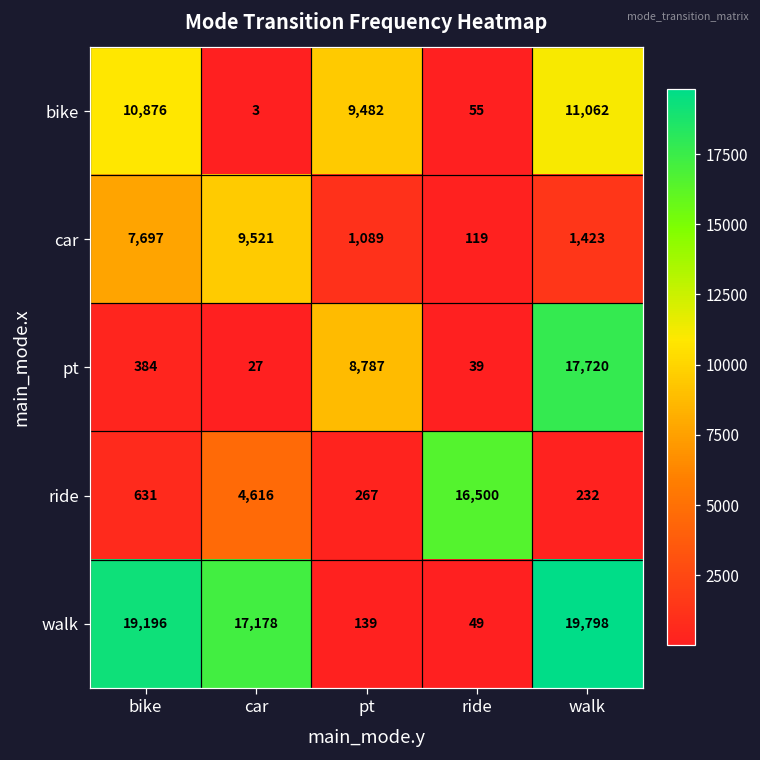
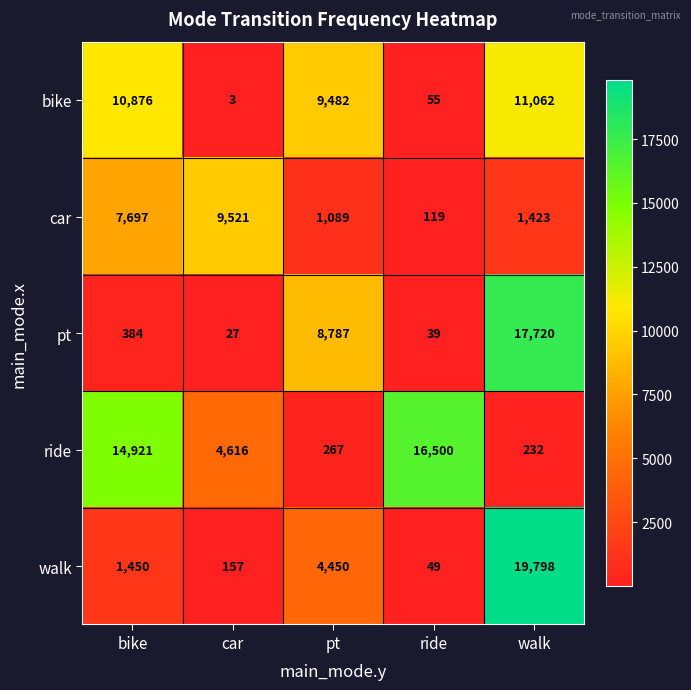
  {
    "bike": {
      "bike": "10,876",
      "car": "3",
      "pt": "9,482",
      "ride": "55",
      "walk": "11,062"
    },
    "car": {
      "bike": "7,697",
      "car": "9,521",
      "pt": "1,089",
      "ride": "119",
      "walk": "1,423"
    },
    "pt": {
      "bike": "384",
      "car": "27",
      "pt": "8,787",
      "ride": "39",
      "walk": "17,720"
    },
    "ride": {
-     "bike": "631",
+     "bike": "14,921",
      "car": "4,616",
      "pt": "267",
      "ride": "16,500",
      "walk": "232"
    },
    "walk": {
-     "bike": "19,196",
-     "car": "17,178",
-     "pt": "139",
+     "bike": "1,450",
+     "car": "157",
+     "pt": "4,450",
      "ride": "49",
      "walk": "19,798"
    }
  }
